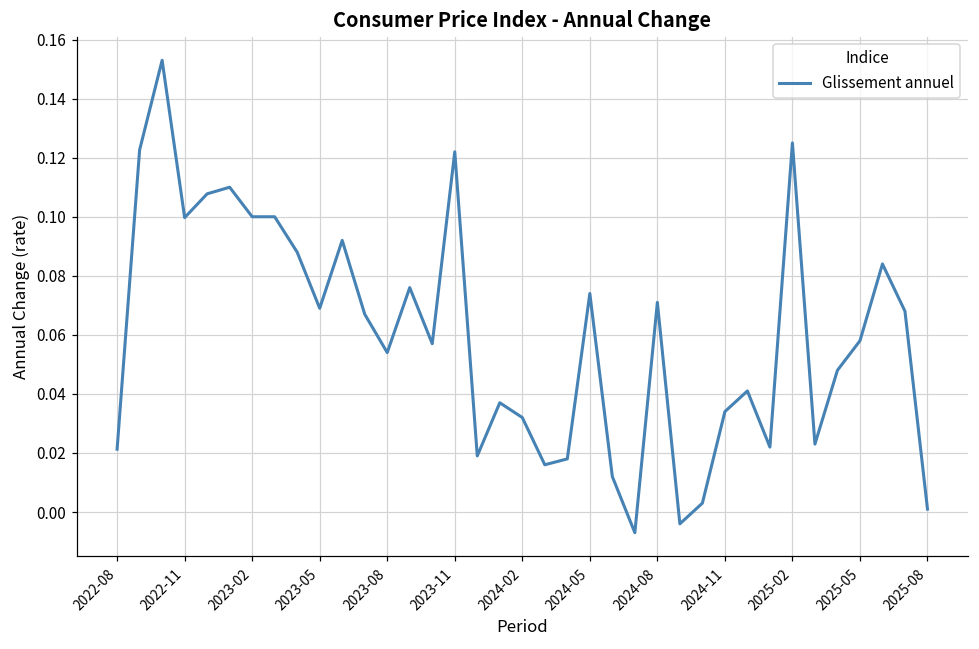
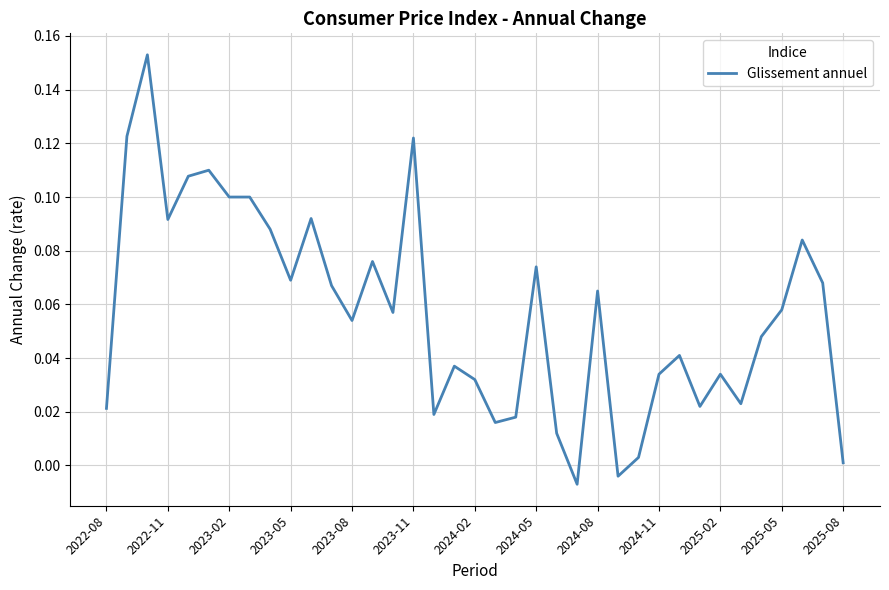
  {
    "2022-08": 0.021,
-   "2022-11": 0.100,
+   "2022-11": 0.092,
    "2023-02": 0.100,
    "2023-05": 0.069,
    "2023-08": 0.054,
    "2023-11": 0.122,
    "2024-02": 0.032,
    "2024-05": 0.074,
-   "2024-08": 0.071,
+   "2024-08": 0.065,
    "2024-11": 0.034,
-   "2025-02": 0.125,
+   "2025-02": 0.034,
    "2025-05": 0.058,
    "2025-08": 0.001
  }
